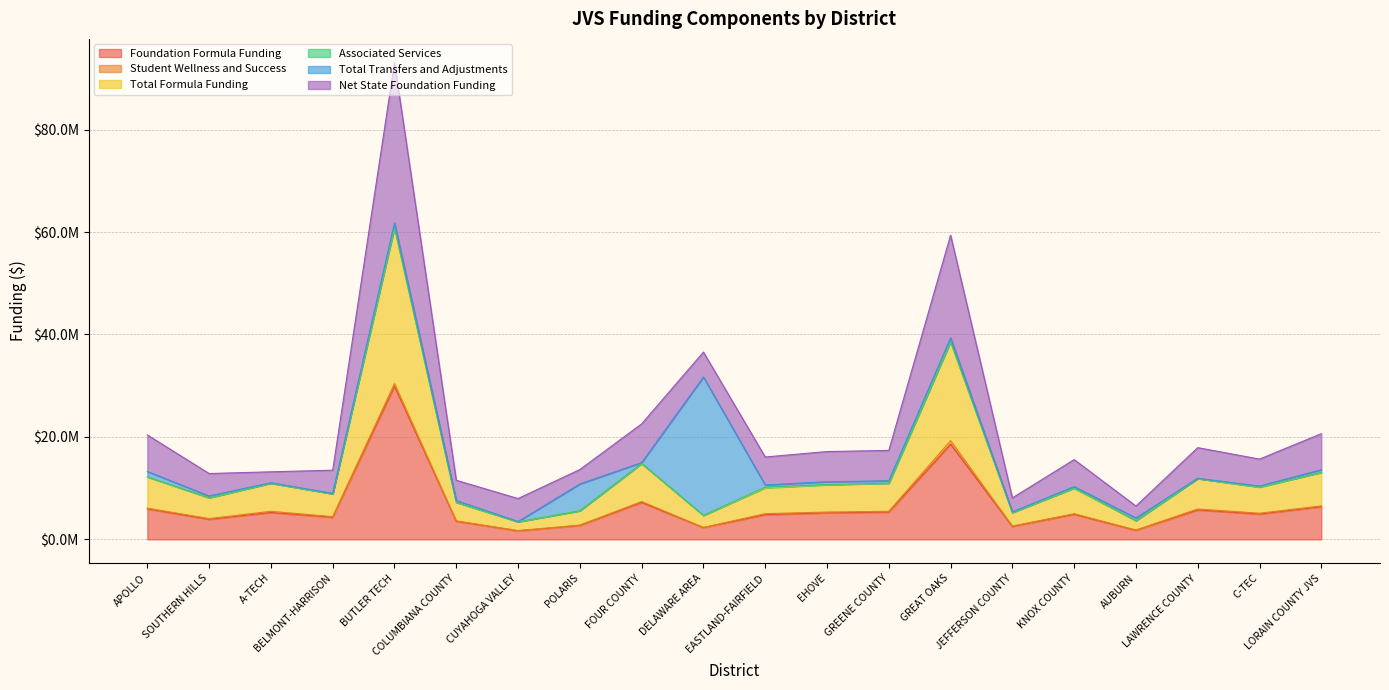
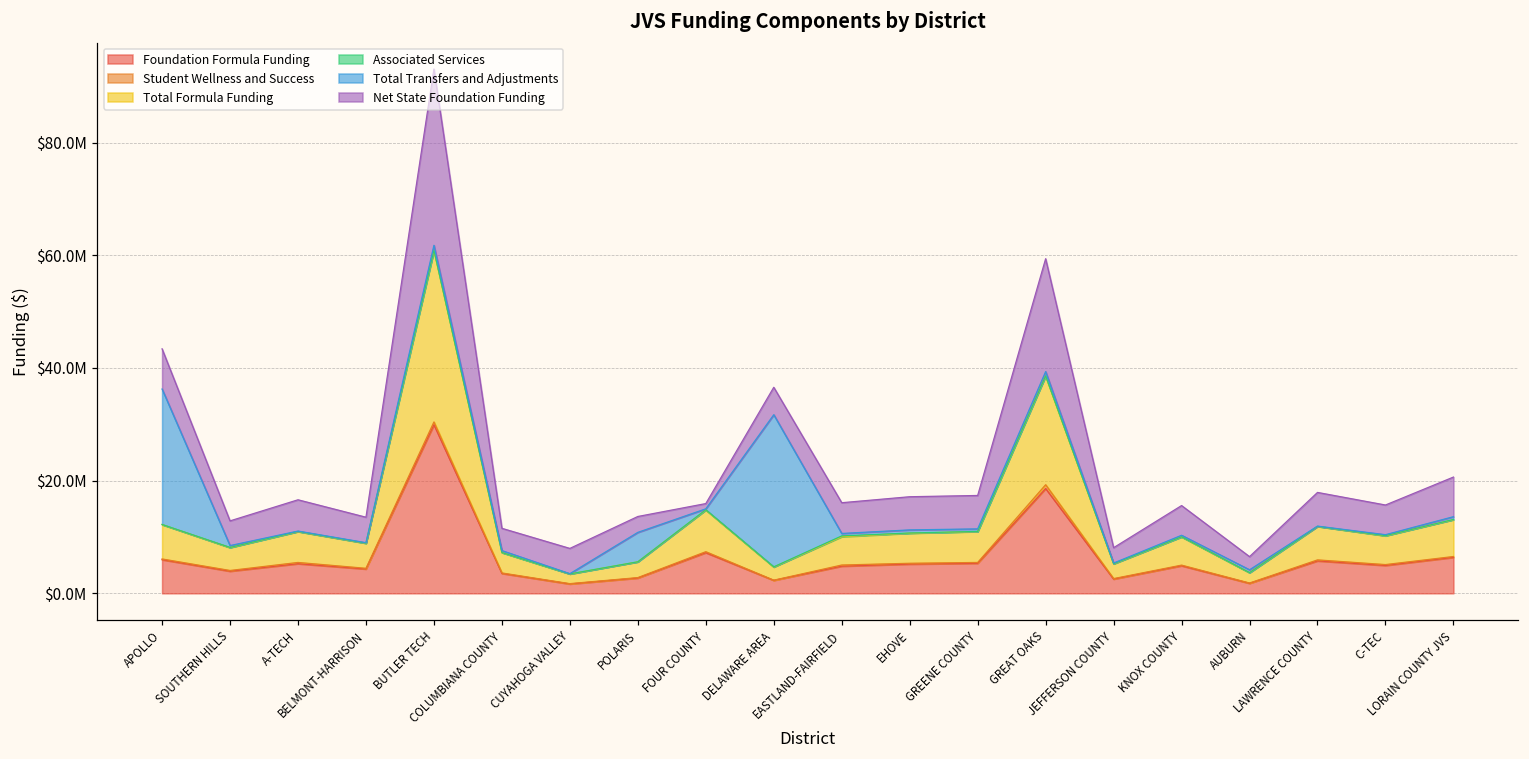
  {
    "Total Transfers and Adjustments": {
-     "APOLLO": "$1000000",
+     "APOLLO": "$24000000",
      "BUTLER TECH": "$1000000",
      "POLARIS": "$5000000",
      "DELAWARE AREA": "$27000000",
      "EHOVE": "$1000000",
      "GREAT OAKS": "$1000000",
      "AUBURN": "$1000000",
      "LORAIN COUNTY JVS": "$0"
    },
    "Net State Foundation Funding": {
      "APOLLO": "$7000000",
      "SOUTHERN HILLS": "$4000000",
-     "A-TECH": "$2000000",
+     "A-TECH": "$6000000",
      "BELMONT-HARRISON": "$5000000",
      "COLUMBIANA COUNTY": "$4000000",
      "CUYAHOGA VALLEY": "$4000000",
      "POLARIS": "$3000000",
-     "FOUR COUNTY": "$8000000",
+     "FOUR COUNTY": "$1000000",
      "DELAWARE AREA": "$5000000",
      "EASTLAND-FAIRFIELD": "$5000000",
      "EHOVE": "$6000000",
      "GREENE COUNTY": "$6000000",
      "GREAT OAKS": "$20000000",
      "JEFFERSON COUNTY": "$3000000",
      "KNOX COUNTY": "$5000000",
      "AUBURN": "$2000000",
      "LAWRENCE COUNTY": "$6000000",
      "C-TEC": "$5000000",
      "LORAIN COUNTY JVS": "$7000000"
    }
  }
